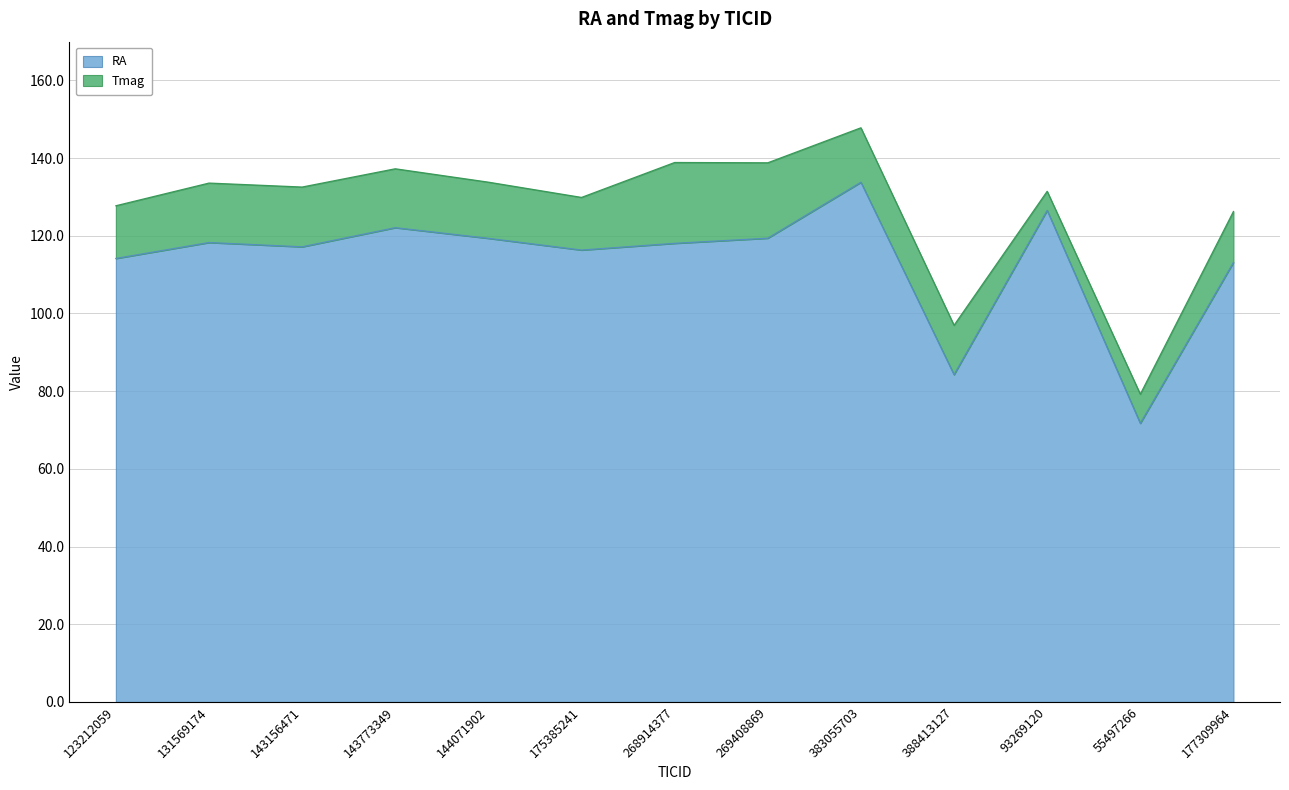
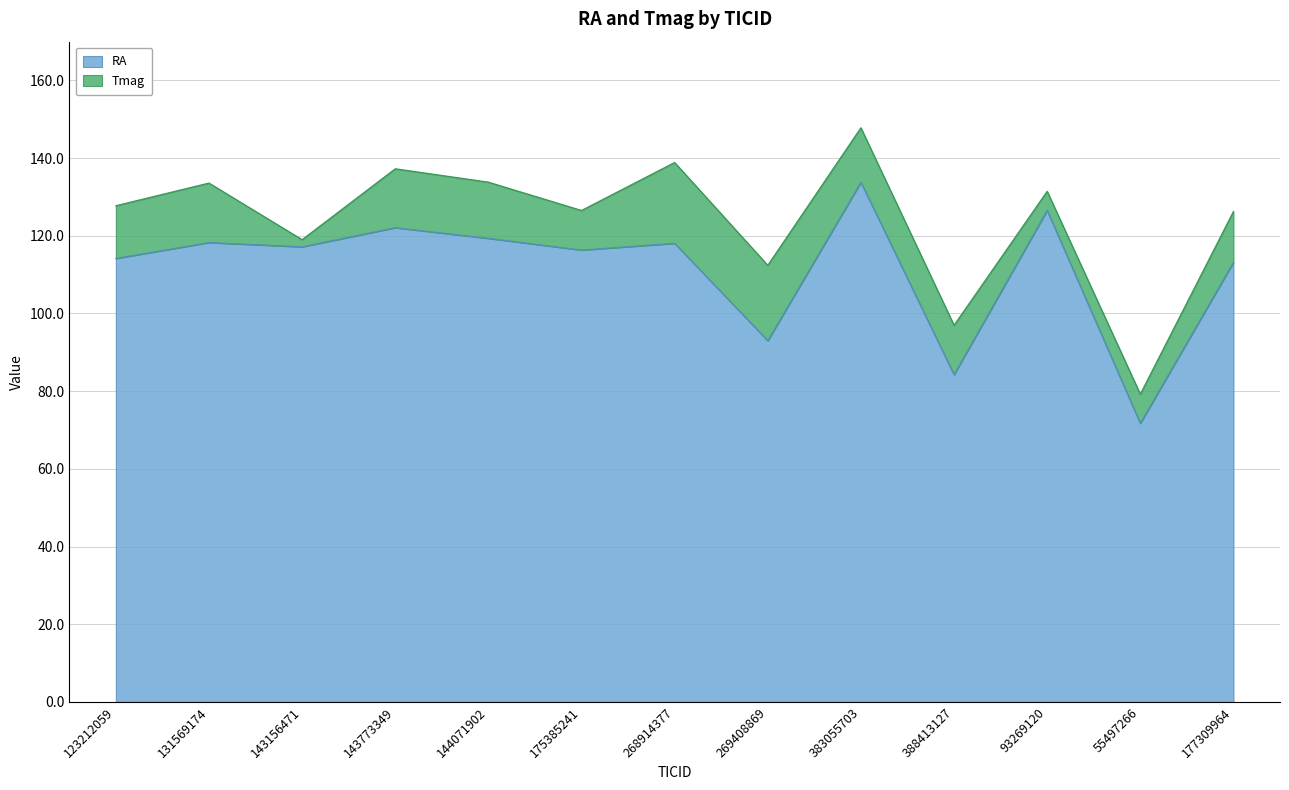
  {
    "RA": {
      "123212059": 114,
      "131569174": 118,
      "143156471": 117,
      "143773349": 122,
      "144071902": 119,
      "175385241": 116,
      "268914377": 118,
-     "269408869": 119,
+     "269408869": 93,
      "383055703": 134,
      "388413127": 84,
      "93269120": 127,
      "55497266": 72,
      "177309964": 113
    },
    "Tmag": {
      "123212059": 14,
      "131569174": 15,
-     "143156471": 15,
+     "143156471": 2,
      "143773349": 15,
      "144071902": 14,
-     "175385241": 14,
+     "175385241": 10,
      "268914377": 21,
      "269408869": 19,
      "383055703": 14,
      "388413127": 13,
      "93269120": 5,
      "55497266": 8,
      "177309964": 13
    }
  }
